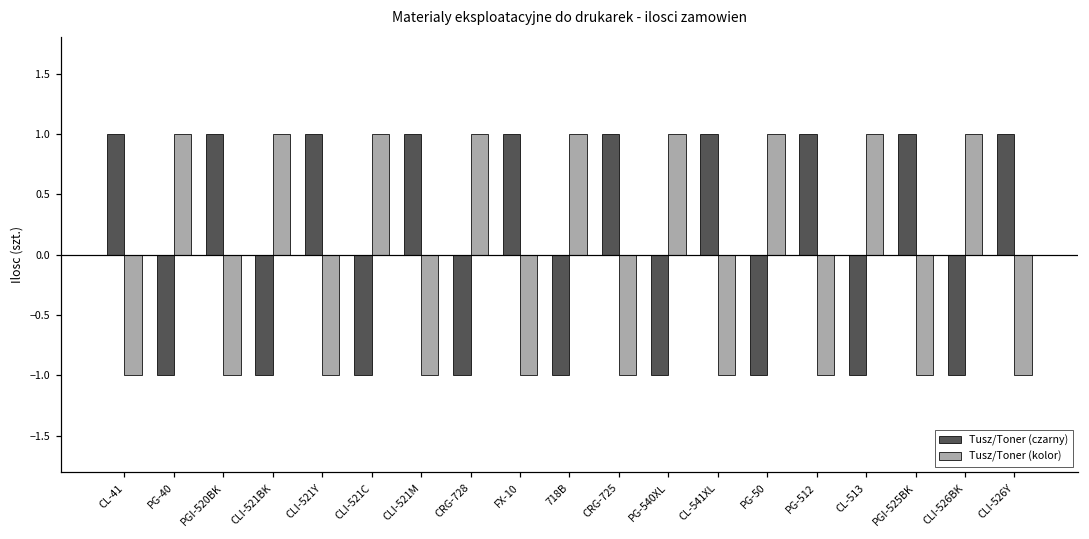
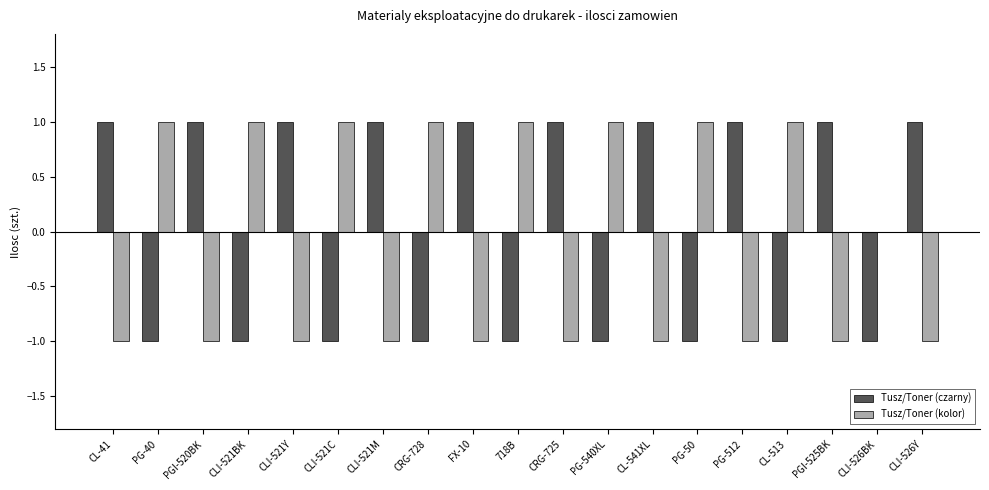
  {
    "Tusz/Toner (czarny)": {
      "CL-41": 1,
      "PG-40": -1,
      "PGI-520BK": 1,
      "CLI-521BK": -1,
      "CLI-521Y": 1,
      "CLI-521C": -1,
      "CLI-521M": 1,
      "CRG-728": -1,
      "FX-10": 1,
      "718B": -1,
      "CRG-725": 1,
      "PG-540XL": -1,
      "CL-541XL": 1,
      "PG-50": -1,
      "PG-512": 1,
      "CL-513": -1,
      "PGI-525BK": 1,
      "CLI-526BK": -1,
      "CLI-526Y": 1
    },
    "Tusz/Toner (kolor)": {
      "CL-41": -1,
      "PG-40": 1,
      "PGI-520BK": -1,
      "CLI-521BK": 1,
      "CLI-521Y": -1,
      "CLI-521C": 1,
      "CLI-521M": -1,
      "CRG-728": 1,
      "FX-10": -1,
      "718B": 1,
      "CRG-725": -1,
      "PG-540XL": 1,
      "CL-541XL": -1,
      "PG-50": 1,
      "PG-512": -1,
      "CL-513": 1,
      "PGI-525BK": -1,
-     "CLI-526BK": 1,
+     "CLI-526BK": 0,
      "CLI-526Y": -1
    }
  }
